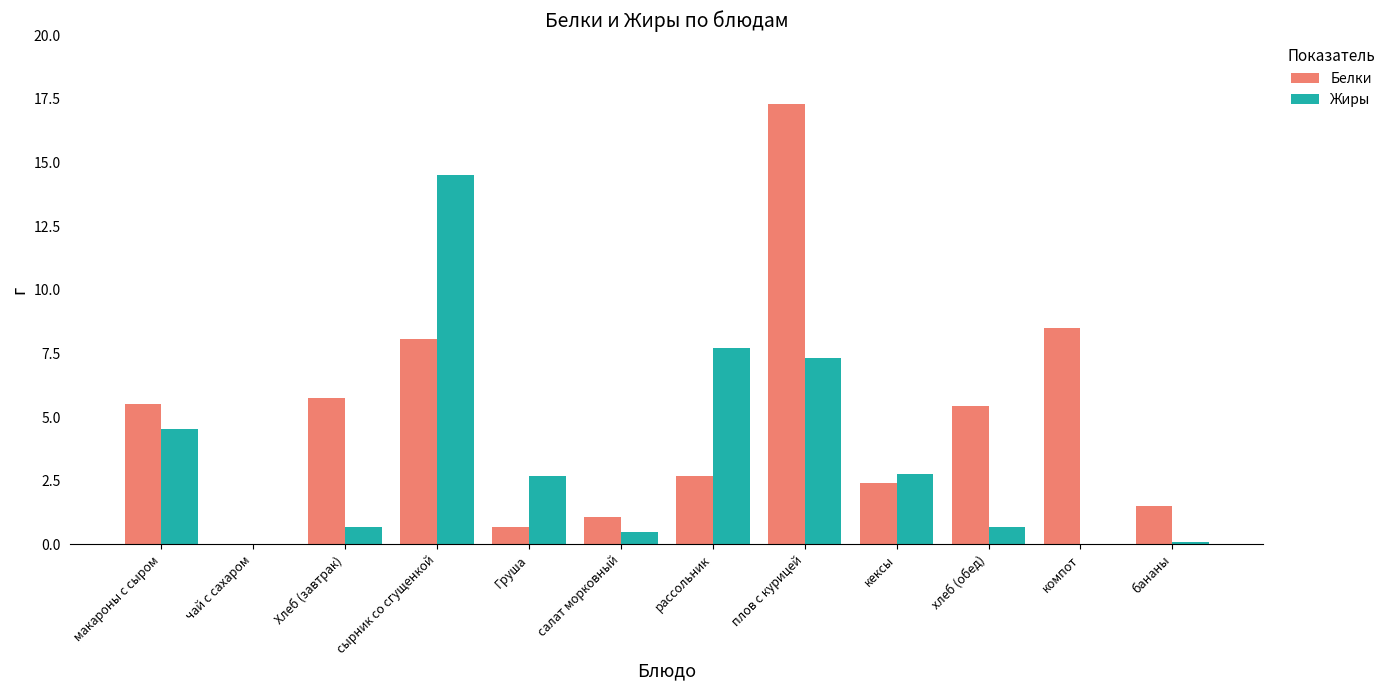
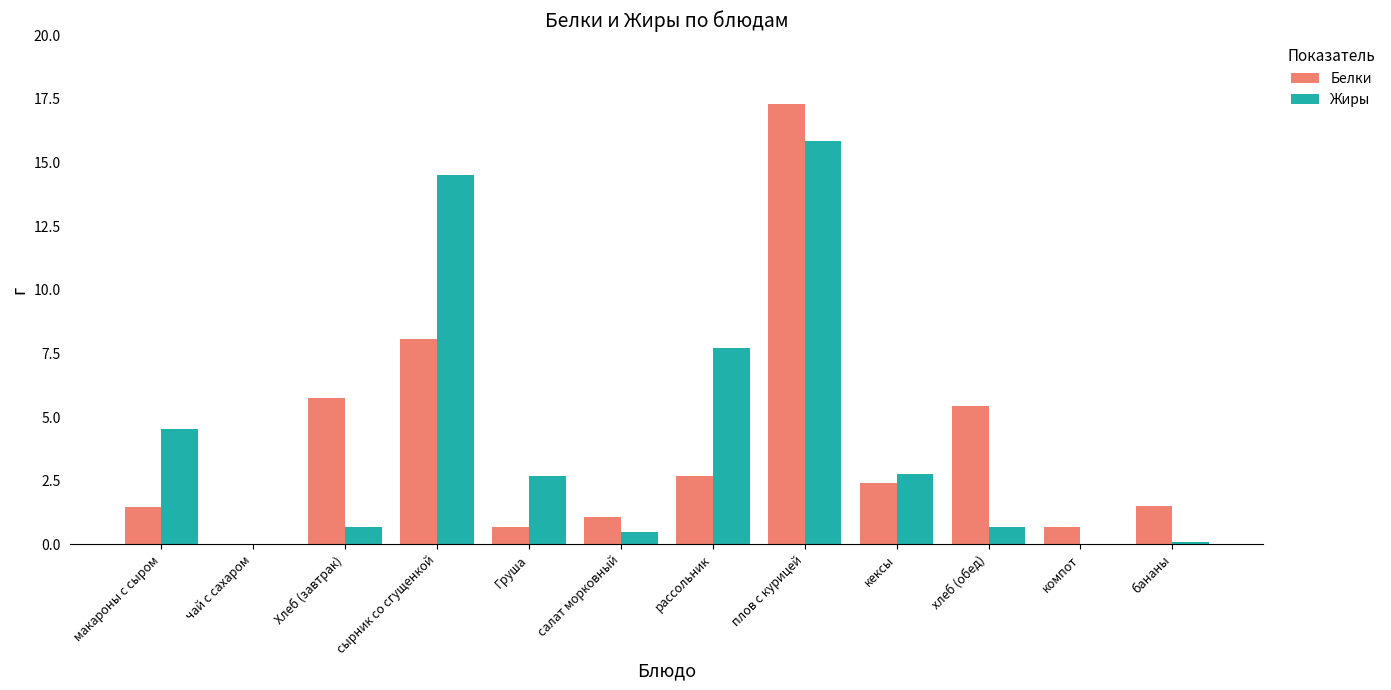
  {
    "Белки": {
-     "макароны с сыром": 5.5,
+     "макароны с сыром": 1.5,
      "чай с сахаром": 0.0,
      "Хлеб (завтрак)": 5.8,
      "сырник со сгущенкой": 8.1,
      "Груша": 0.7,
      "салат морковный": 1.1,
      "рассольник": 2.7,
      "плов с курицей": 17.3,
      "кексы": 2.4,
      "хлеб (обед)": 5.4,
-     "компот": 8.5,
+     "компот": 0.7,
      "бананы": 1.5
    },
    "Жиры": {
      "макароны с сыром": 4.5,
      "чай с сахаром": 0.0,
      "Хлеб (завтрак)": 0.7,
      "сырник со сгущенкой": 14.5,
      "Груша": 2.7,
      "салат морковный": 0.5,
      "рассольник": 7.7,
-     "плов с курицей": 7.3,
+     "плов с курицей": 15.8,
      "кексы": 2.8,
      "хлеб (обед)": 0.7,
      "компот": 0.0,
      "бананы": 0.1
    }
  }
